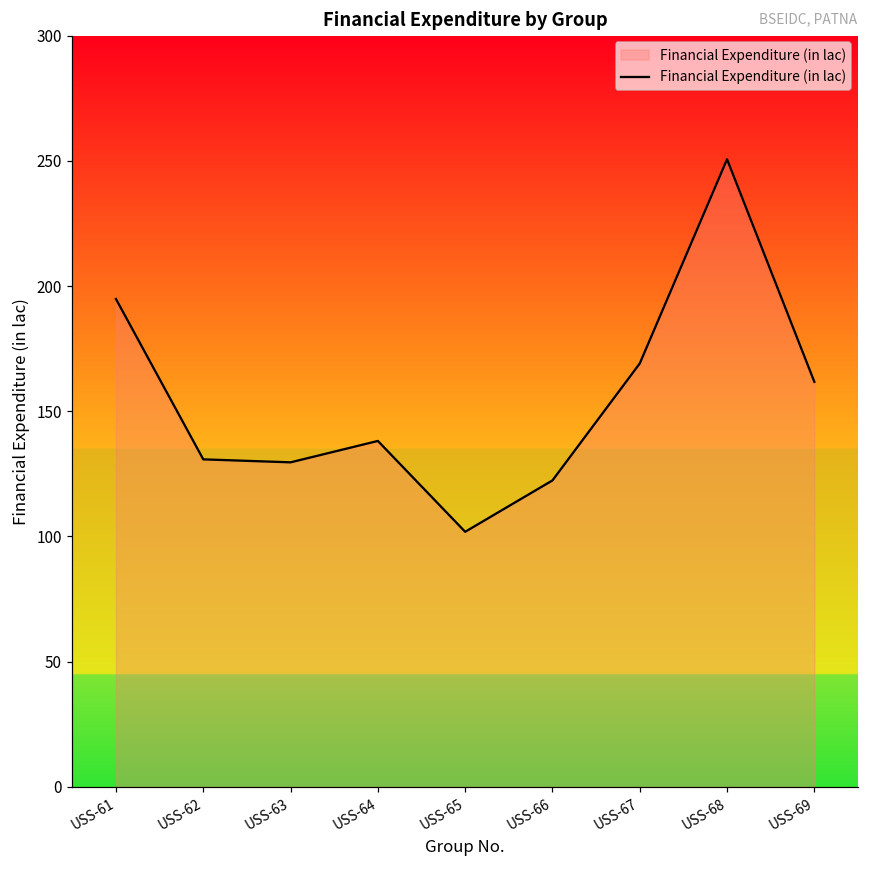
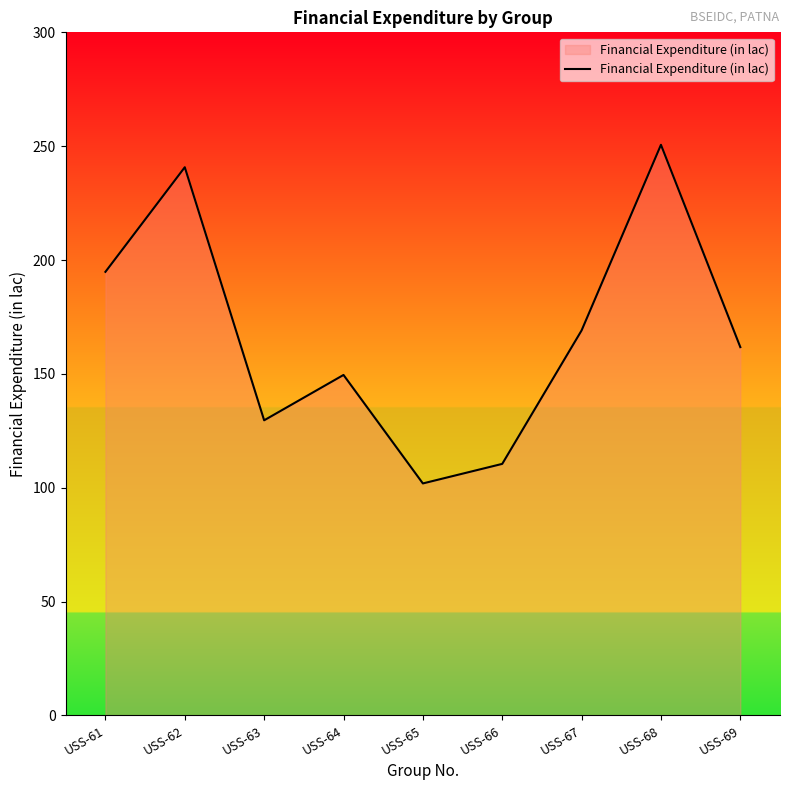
  {
    "USS-61": 195,
-   "USS-62": 131,
+   "USS-62": 241,
    "USS-63": 130,
-   "USS-64": 138,
+   "USS-64": 150,
    "USS-65": 102,
-   "USS-66": 122,
+   "USS-66": 110,
    "USS-67": 169,
    "USS-68": 251,
    "USS-69": 162
  }
